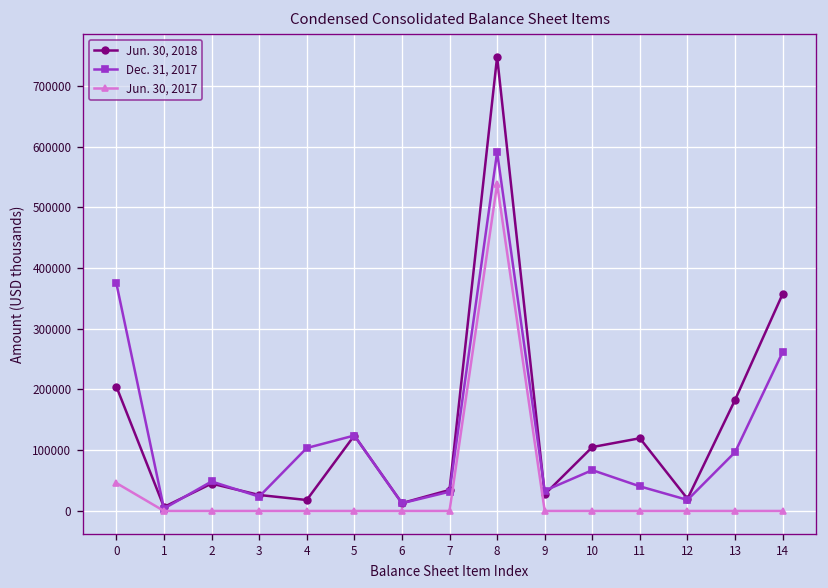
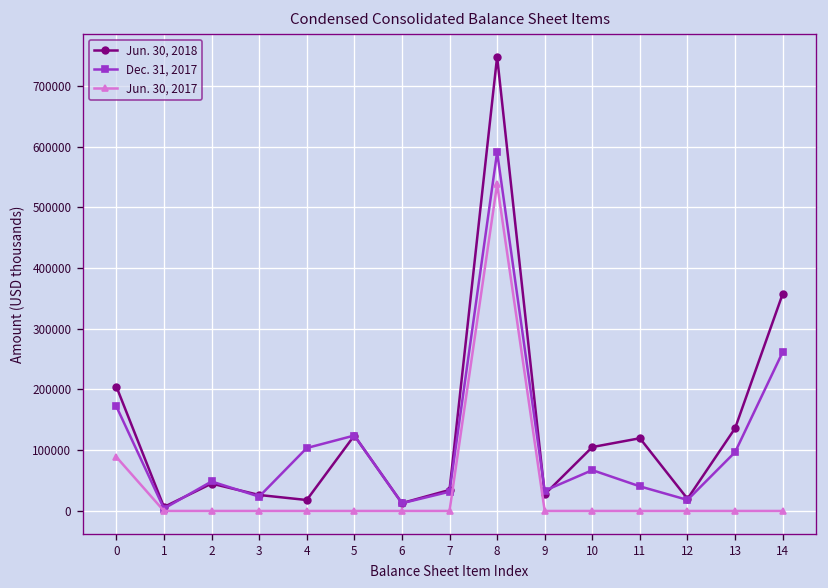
  {
    "Jun. 30, 2018": {
      "0": 200000,
      "4": 20000,
      "8": 750000,
      "9": 30000,
      "10": 110000,
      "11": 120000,
-     "13": 180000,
+     "13": 140000,
      "14": 360000
    },
    "Dec. 31, 2017": {
-     "0": 370000,
+     "0": 170000,
      "4": 100000,
      "8": 590000,
      "9": 30000,
      "10": 70000,
      "11": 40000,
      "13": 100000,
      "14": 260000
    },
    "Jun. 30, 2017": {
-     "0": 50000,
+     "0": 90000,
      "2": 0,
      "3": 0,
      "4": 0,
      "5": 0,
      "6": 0,
      "7": 0,
      "8": 540000,
      "9": 0,
      "10": 0,
      "11": 0,
      "12": 0,
      "13": 0,
      "14": 0
    }
  }
